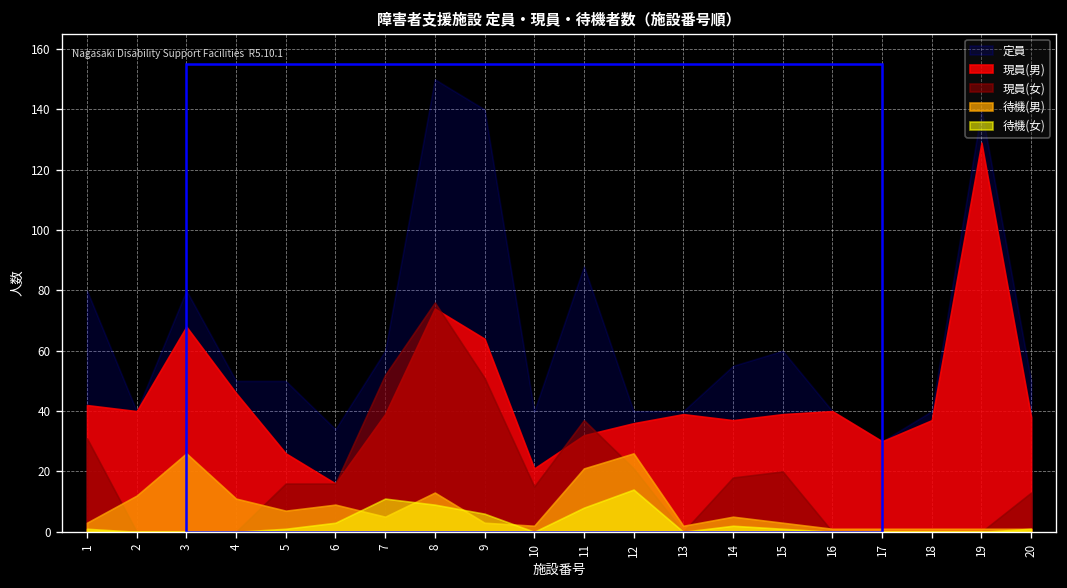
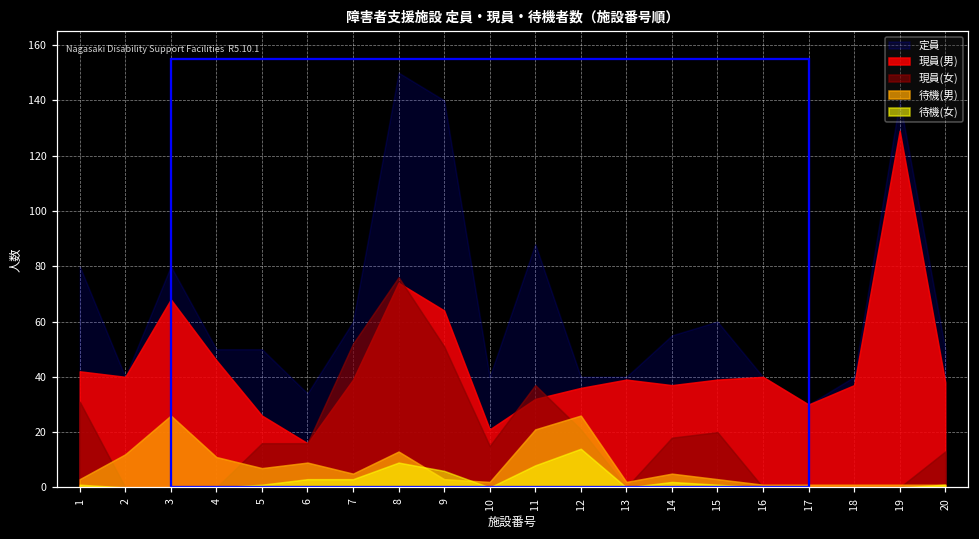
  {
    "定員": {
      "1": 80,
      "3": 80,
      "4": 50,
      "5": 50,
      "6": 34,
      "7": 60,
      "8": 150,
      "9": 140,
      "10": 40,
      "11": 88,
      "12": 40,
      "14": 55,
      "15": 60,
      "18": 40,
      "20": 50
    },
    "現員(男)": {
      "1": 42,
      "3": 68,
      "4": 46,
      "5": 26,
      "7": 39,
      "8": 74,
      "9": 64,
      "10": 21,
      "11": 32,
      "12": 36,
      "14": 37,
      "15": 39,
      "18": 37,
      "19": 129,
      "20": 38
    },
    "現員(女)": {
      "1": 31,
      "5": 16,
      "7": 52,
      "8": 76,
      "9": 51,
      "10": 15,
      "11": 37,
      "12": 21,
      "14": 18,
      "15": 20,
      "20": 13
    },
    "待機(男)": {
      "1": 3,
      "2": 12,
      "3": 26,
      "4": 11,
      "5": 7,
      "6": 9,
      "7": 5,
      "8": 13,
      "9": 3,
      "10": 2,
      "11": 21,
      "12": 26,
      "13": 2,
      "14": 5,
      "15": 3,
      "16": 1,
      "17": 1,
      "18": 1,
      "19": 1
    },
    "待機(女)": {
      "1": 1,
      "5": 1,
      "6": 3,
-     "7": 11,
+     "7": 3,
      "8": 9,
      "9": 6,
      "10": 0,
      "11": 8,
      "12": 14,
      "14": 2,
      "15": 1
    }
  }
